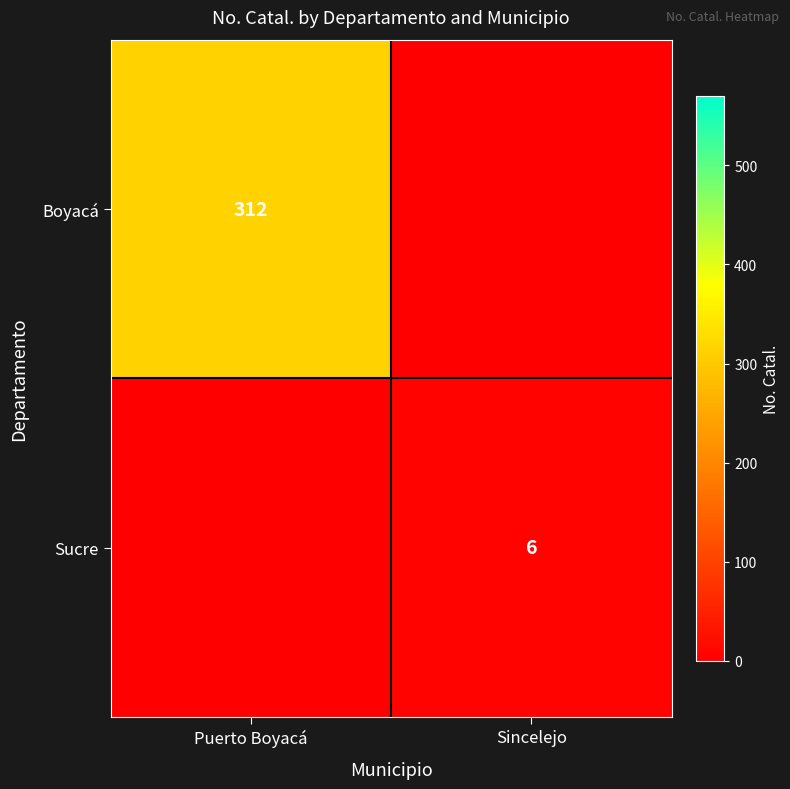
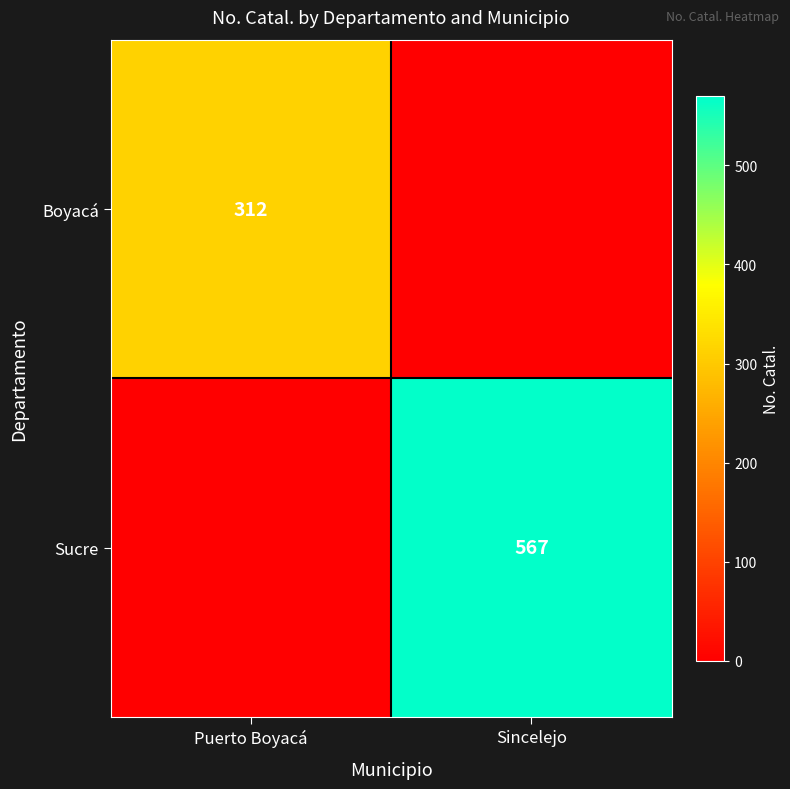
  {
    "Boyacá": {
      "Puerto Boyacá": 312
    },
    "Sucre": {
-     "Sincelejo": 6
+     "Sincelejo": 567
    }
  }
